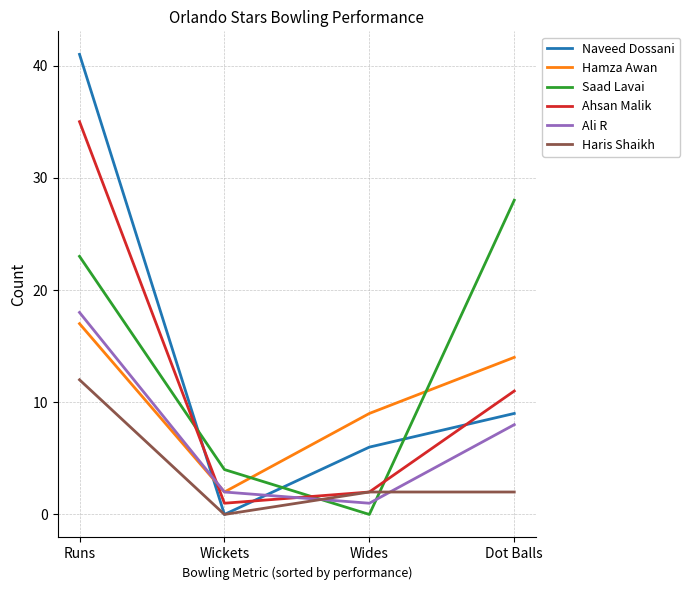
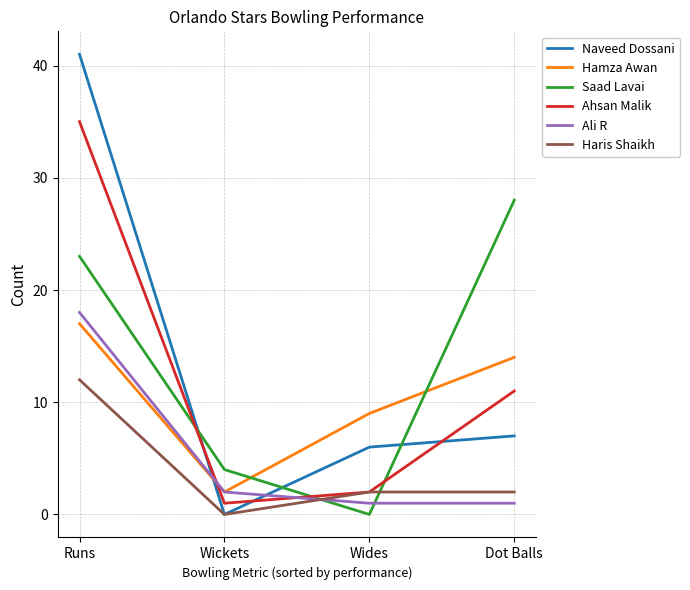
  {
    "Naveed Dossani": {
      "Runs": 41,
      "Wides": 6,
-     "Dot Balls": 9
+     "Dot Balls": 7
    },
    "Hamza Awan": {
      "Runs": 17,
      "Wides": 9,
      "Dot Balls": 14
    },
    "Saad Lavai": {
      "Runs": 23,
      "Wickets": 4,
      "Wides": 0,
      "Dot Balls": 28
    },
    "Ahsan Malik": {
      "Runs": 35,
      "Wickets": 1,
      "Dot Balls": 11
    },
    "Ali R": {
      "Runs": 18,
      "Wides": 1,
-     "Dot Balls": 8
+     "Dot Balls": 1
    },
    "Haris Shaikh": {
      "Runs": 12,
      "Dot Balls": 2
    }
  }
